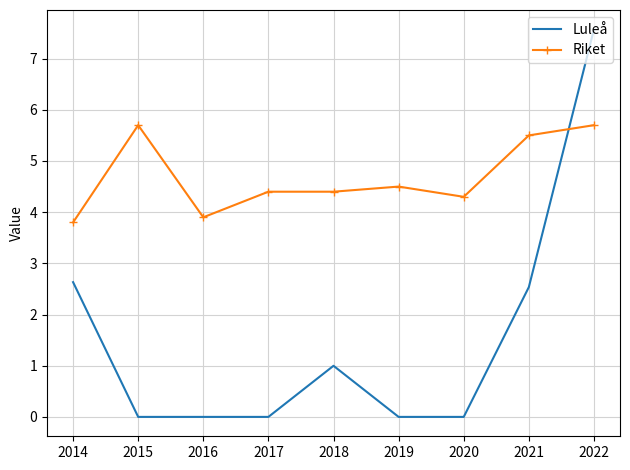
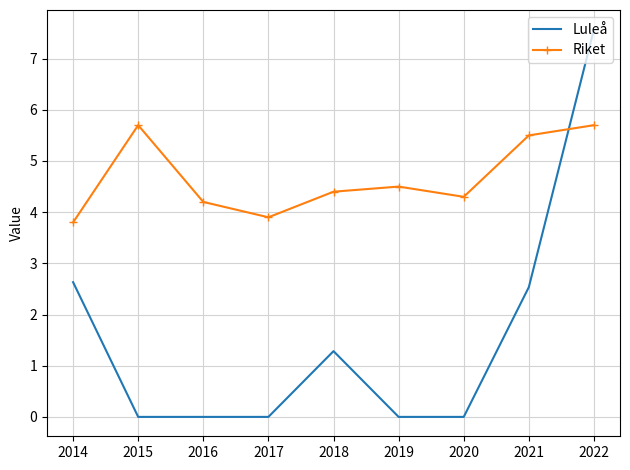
  {
    "Luleå": {
      "2014": 2.6,
      "2015": 0.0,
      "2016": 0.0,
      "2017": 0.0,
-     "2018": 1.0,
+     "2018": 1.3,
      "2019": 0.0,
      "2020": 0.0,
      "2021": 2.5
    },
    "Riket": {
      "2014": 3.8,
      "2015": 5.7,
-     "2016": 3.9,
-     "2017": 4.4,
+     "2016": 4.2,
+     "2017": 3.9,
      "2018": 4.4,
      "2019": 4.5,
      "2020": 4.3,
      "2021": 5.5,
      "2022": 5.7
    }
  }
